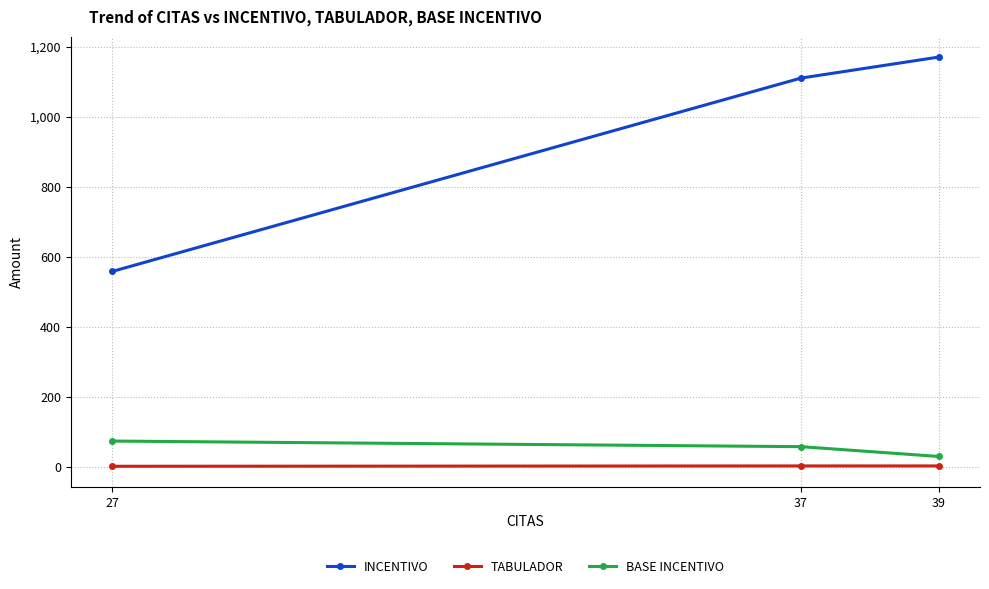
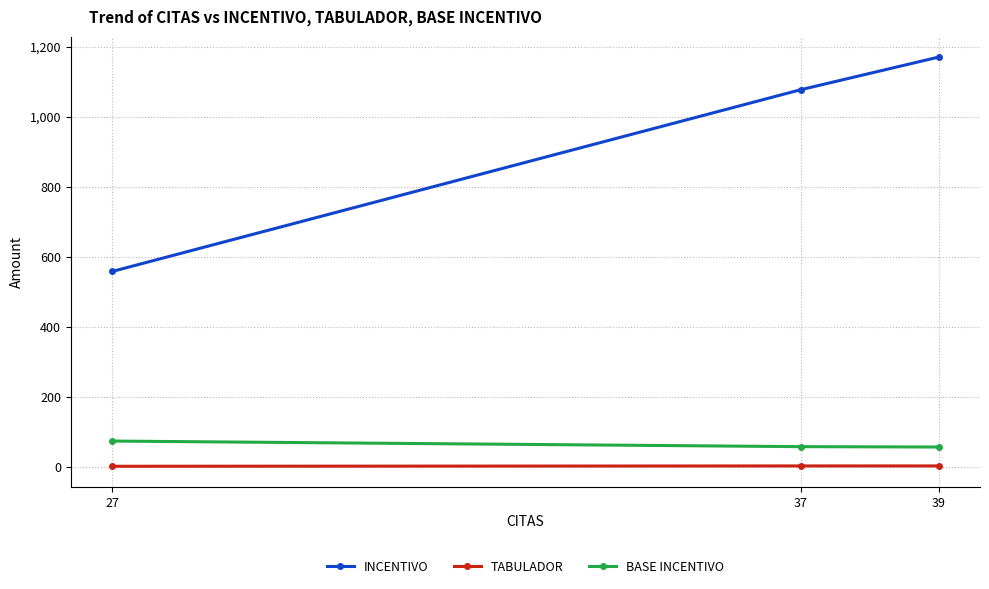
  {
    "INCENTIVO": {
      "27": "560",
-     "37": "1,110",
+     "37": "1,080",
      "39": "1,170"
    },
    "TABULADOR": {
      "27": "0",
      "37": "0",
      "39": "0"
    },
    "BASE INCENTIVO": {
      "27": "70",
      "37": "60",
-     "39": "30"
+     "39": "60"
    }
  }
